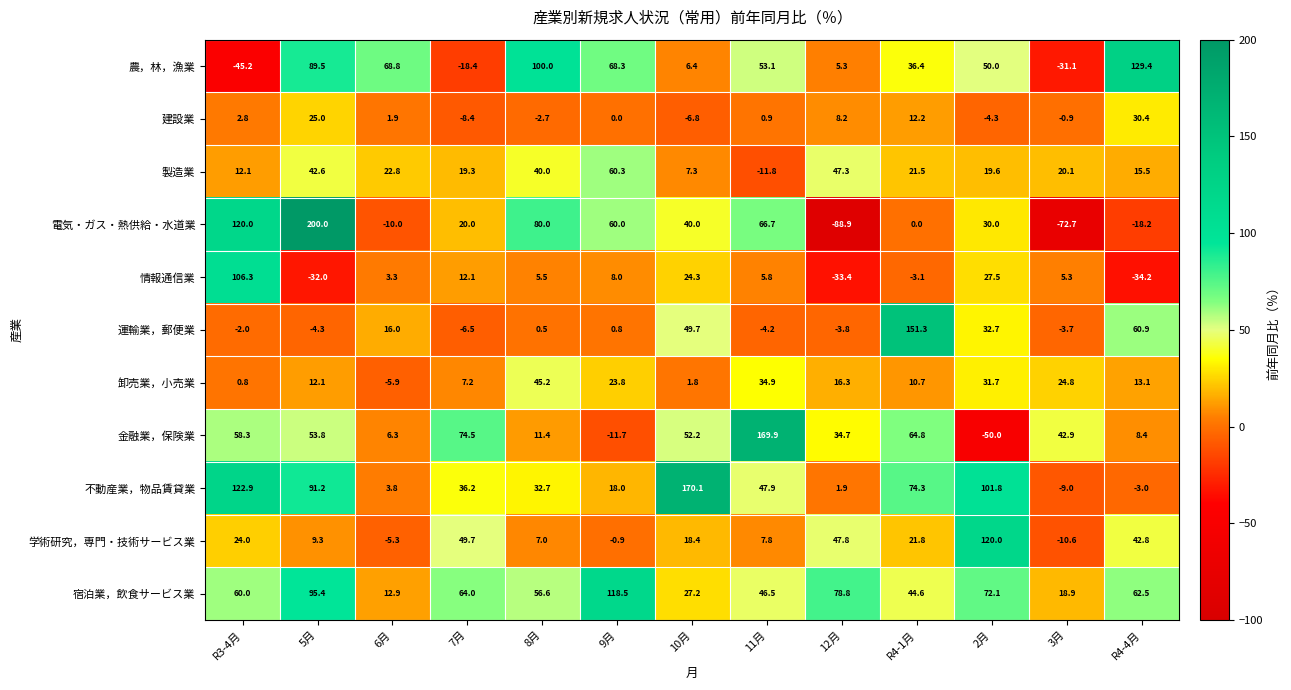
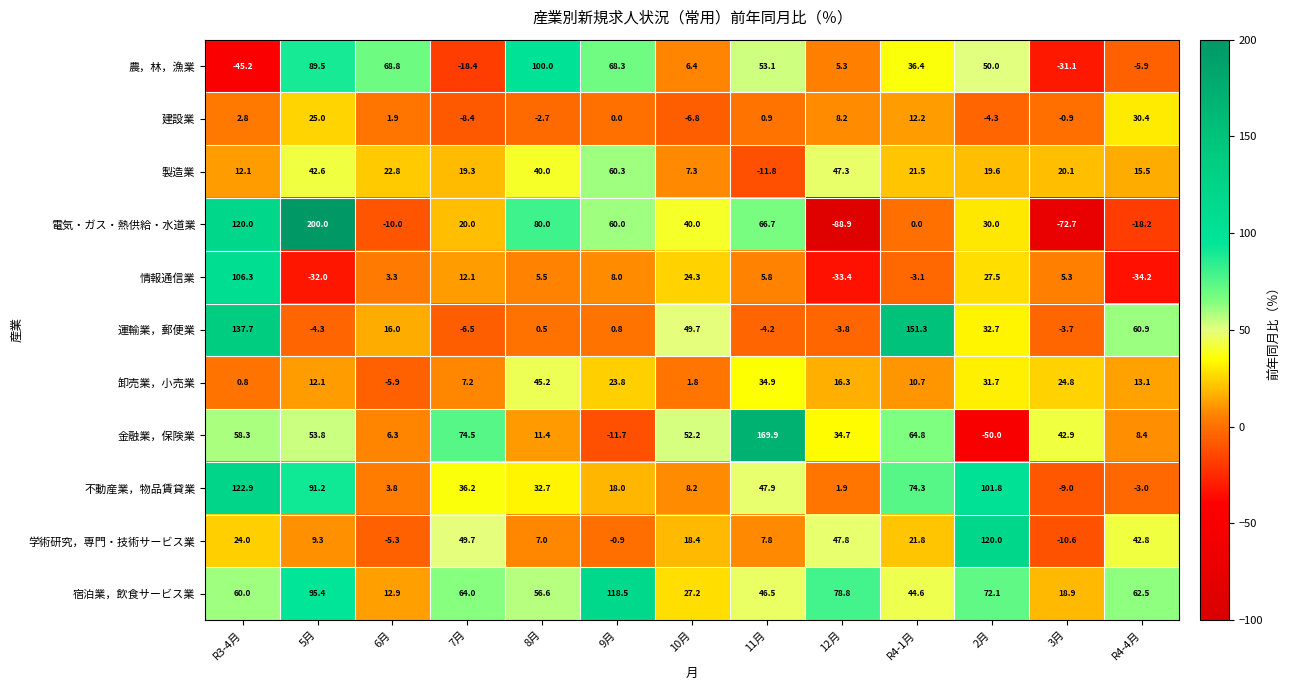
  {
    "農，林，漁業": {
      "R3-4月": -45.2,
      "5月": 89.5,
      "6月": 68.8,
      "7月": -18.4,
      "8月": 100.0,
      "9月": 68.3,
      "10月": 6.4,
      "11月": 53.1,
      "12月": 5.3,
      "R4-1月": 36.4,
      "2月": 50.0,
      "3月": -31.1,
-     "R4-4月": 129.4
+     "R4-4月": -5.9
    },
    "建設業": {
      "R3-4月": 2.8,
      "5月": 25.0,
      "6月": 1.9,
      "7月": -8.4,
      "8月": -2.7,
      "9月": 0.0,
      "10月": -6.8,
      "11月": 0.9,
      "12月": 8.2,
      "R4-1月": 12.2,
      "2月": -4.3,
      "3月": -0.9,
      "R4-4月": 30.4
    },
    "製造業": {
      "R3-4月": 12.1,
      "5月": 42.6,
      "6月": 22.8,
      "7月": 19.3,
      "8月": 40.0,
      "9月": 60.3,
      "10月": 7.3,
      "11月": -11.8,
      "12月": 47.3,
      "R4-1月": 21.5,
      "2月": 19.6,
      "3月": 20.1,
      "R4-4月": 15.5
    },
    "電気・ガス・熱供給・水道業": {
      "R3-4月": 120.0,
      "5月": 200.0,
      "6月": -10.0,
      "7月": 20.0,
      "8月": 80.0,
      "9月": 60.0,
      "10月": 40.0,
      "11月": 66.7,
      "12月": -88.9,
      "R4-1月": 0.0,
      "2月": 30.0,
      "3月": -72.7,
      "R4-4月": -18.2
    },
    "情報通信業": {
      "R3-4月": 106.3,
      "5月": -32.0,
      "6月": 3.3,
      "7月": 12.1,
      "8月": 5.5,
      "9月": 8.0,
      "10月": 24.3,
      "11月": 5.8,
      "12月": -33.4,
      "R4-1月": -3.1,
      "2月": 27.5,
      "3月": 5.3,
      "R4-4月": -34.2
    },
    "運輸業，郵便業": {
-     "R3-4月": -2.0,
+     "R3-4月": 137.7,
      "5月": -4.3,
      "6月": 16.0,
      "7月": -6.5,
      "8月": 0.5,
      "9月": 0.8,
      "10月": 49.7,
      "11月": -4.2,
      "12月": -3.8,
      "R4-1月": 151.3,
      "2月": 32.7,
      "3月": -3.7,
      "R4-4月": 60.9
    },
    "卸売業，小売業": {
      "R3-4月": 0.8,
      "5月": 12.1,
      "6月": -5.9,
      "7月": 7.2,
      "8月": 45.2,
      "9月": 23.8,
      "10月": 1.8,
      "11月": 34.9,
      "12月": 16.3,
      "R4-1月": 10.7,
      "2月": 31.7,
      "3月": 24.8,
      "R4-4月": 13.1
    },
    "金融業，保険業": {
      "R3-4月": 58.3,
      "5月": 53.8,
      "6月": 6.3,
      "7月": 74.5,
      "8月": 11.4,
      "9月": -11.7,
      "10月": 52.2,
      "11月": 169.9,
      "12月": 34.7,
      "R4-1月": 64.8,
      "2月": -50.0,
      "3月": 42.9,
      "R4-4月": 8.4
    },
    "不動産業，物品賃貸業": {
      "R3-4月": 122.9,
      "5月": 91.2,
      "6月": 3.8,
      "7月": 36.2,
      "8月": 32.7,
      "9月": 18.0,
-     "10月": 170.1,
+     "10月": 8.2,
      "11月": 47.9,
      "12月": 1.9,
      "R4-1月": 74.3,
      "2月": 101.8,
      "3月": -9.0,
      "R4-4月": -3.0
    },
    "学術研究，専門・技術サービス業": {
      "R3-4月": 24.0,
      "5月": 9.3,
      "6月": -5.3,
      "7月": 49.7,
      "8月": 7.0,
      "9月": -0.9,
      "10月": 18.4,
      "11月": 7.8,
      "12月": 47.8,
      "R4-1月": 21.8,
      "2月": 120.0,
      "3月": -10.6,
      "R4-4月": 42.8
    },
    "宿泊業，飲食サービス業": {
      "R3-4月": 60.0,
      "5月": 95.4,
      "6月": 12.9,
      "7月": 64.0,
      "8月": 56.6,
      "9月": 118.5,
      "10月": 27.2,
      "11月": 46.5,
      "12月": 78.8,
      "R4-1月": 44.6,
      "2月": 72.1,
      "3月": 18.9,
      "R4-4月": 62.5
    }
  }
